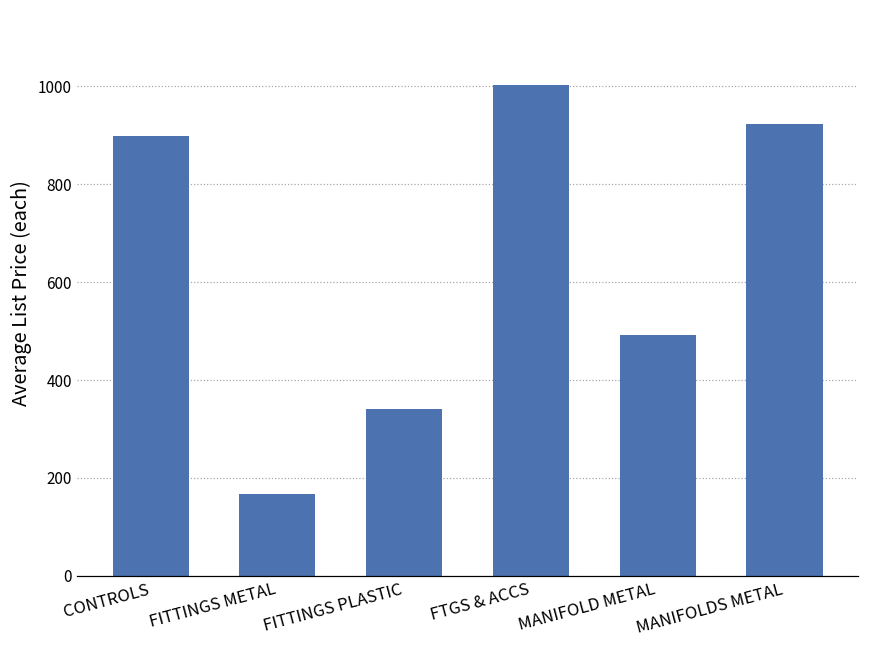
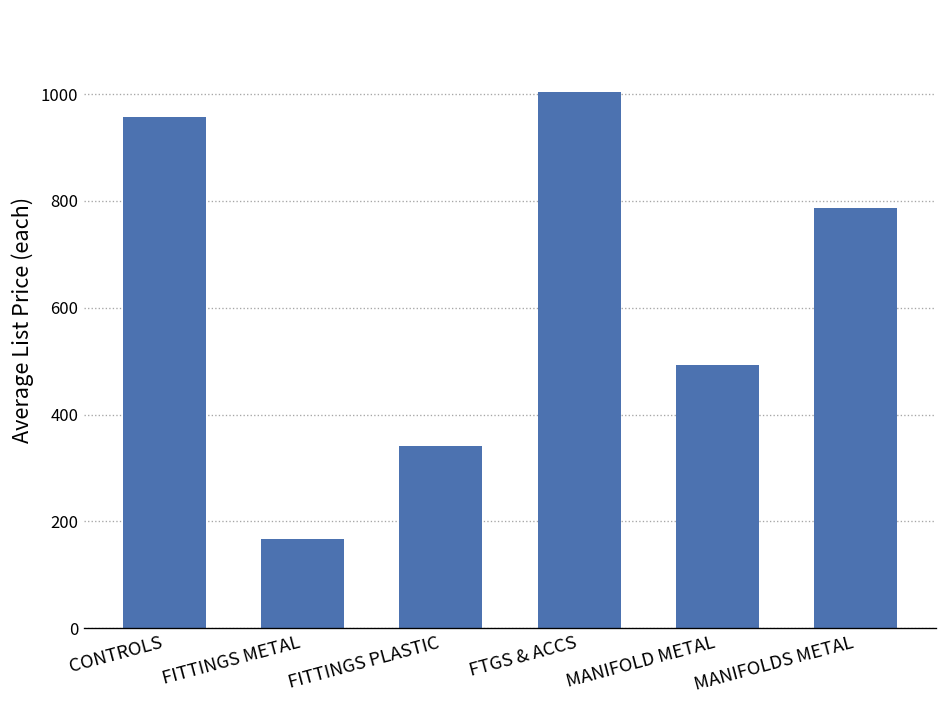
  {
-   "CONTROLS": 900,
+   "CONTROLS": 960,
    "FITTINGS METAL": 170,
    "FITTINGS PLASTIC": 340,
    "FTGS & ACCS": 1000,
    "MANIFOLD METAL": 490,
-   "MANIFOLDS METAL": 920
+   "MANIFOLDS METAL": 790
  }
